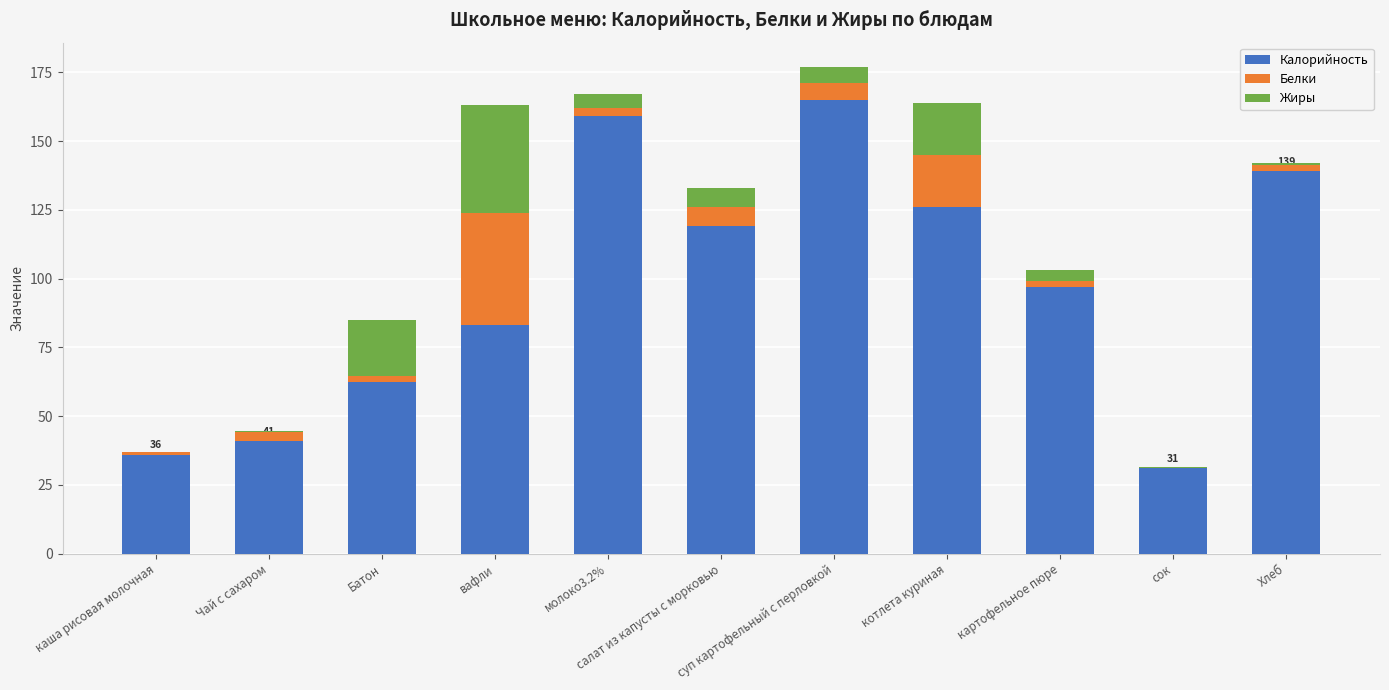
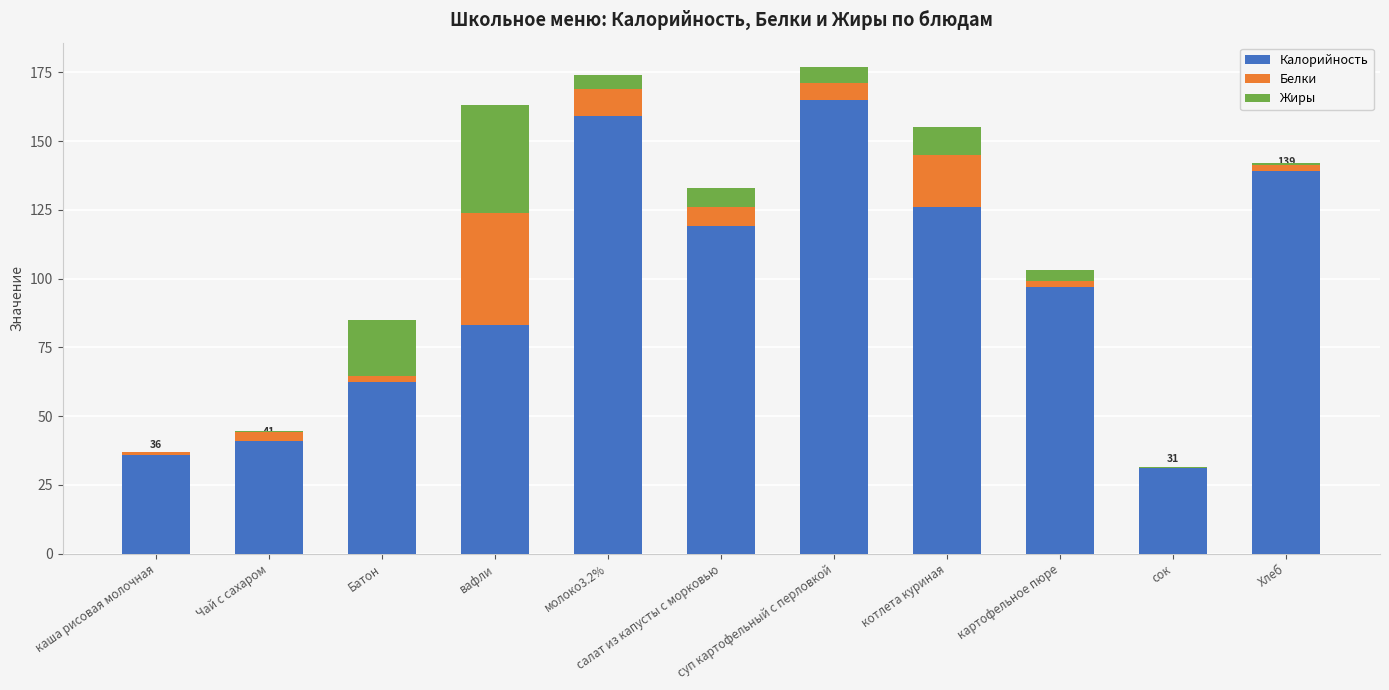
  {
    "Калорийность": {
      "каша рисовая молочная": 36,
      "Чай с сахаром": 41,
      "Батон": 63,
      "молоко3.2%": 159,
      "картофельное пюре": 97,
      "сок": 31,
      "Хлеб": 139
    },
    "Белки": {
      "Батон": 2,
      "вафли": 41,
-     "молоко3.2%": 3,
+     "молоко3.2%": 10,
      "салат из капусты с морковью": 7,
      "суп картофельный с перловкой": 6,
      "котлета куриная": 19,
      "картофельное пюре": 2
    },
    "Жиры": {
      "вафли": 39,
      "салат из капусты с морковью": 7,
      "суп картофельный с перловкой": 6,
-     "котлета куриная": 19
+     "котлета куриная": 10
    }
  }
